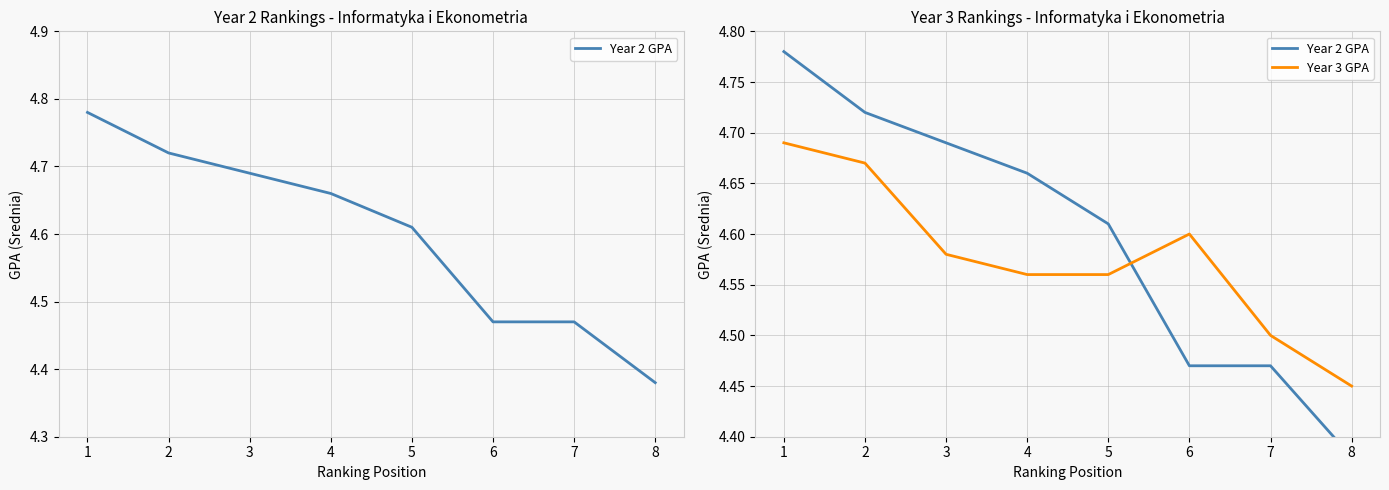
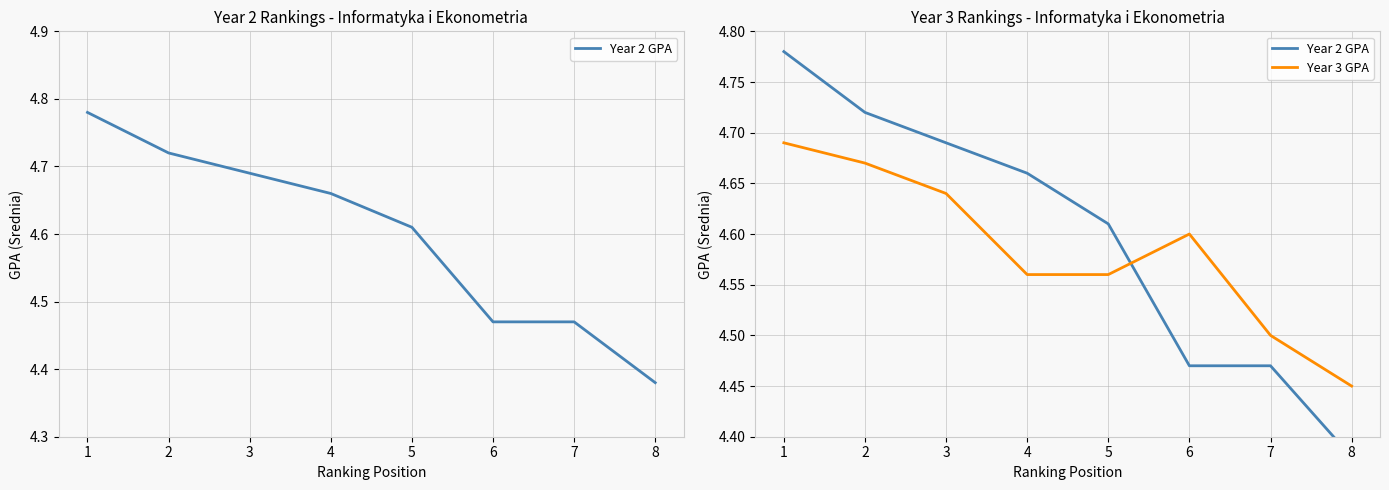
  {
    "Year 2 Rankings - Informatyka i Ekonometria": {
      "1": 4.78,
      "2": 4.72,
      "3": 4.69,
      "4": 4.66,
      "5": 4.61,
      "6": 4.47,
      "7": 4.47,
      "8": 4.38
    },
    "Year 3 Rankings - Informatyka i Ekonometria": {
      "Year 2 GPA": {
        "1": 4.78,
        "2": 4.72,
        "3": 4.69,
        "4": 4.66,
        "5": 4.61,
        "6": 4.47,
        "7": 4.47
      },
      "Year 3 GPA": {
        "1": 4.69,
        "2": 4.67,
-       "3": 4.58,
+       "3": 4.64,
        "4": 4.56,
        "5": 4.56,
        "6": 4.60,
        "7": 4.50,
        "8": 4.45
      }
    }
  }
